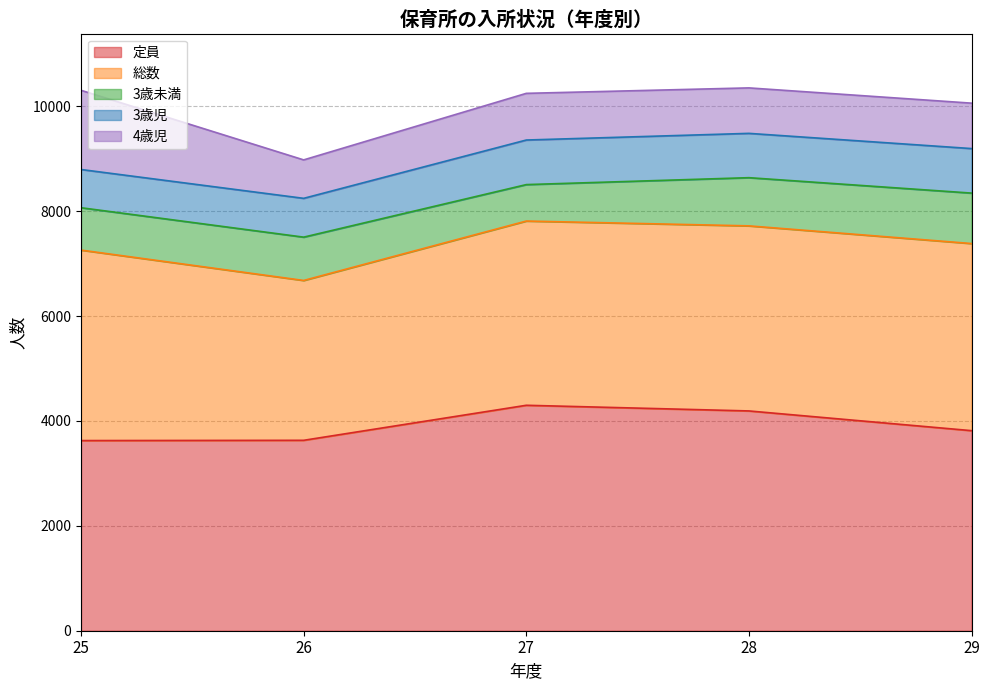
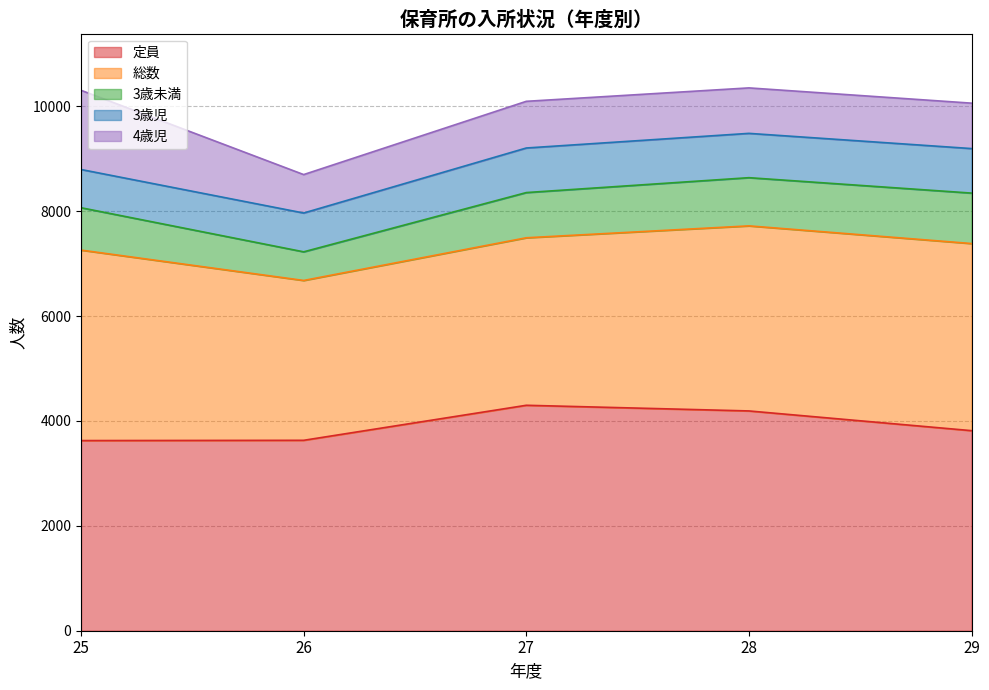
  {
    "定員": {
      "25": 3600,
      "26": 3600,
      "27": 4300,
      "28": 4200,
      "29": 3800
    },
    "総数": {
      "25": 3600,
      "26": 3000,
-     "27": 3500,
+     "27": 3200,
      "28": 3500,
      "29": 3600
    },
    "3歳未満": {
      "25": 800,
-     "26": 800,
-     "27": 700,
+     "26": 500,
+     "27": 900,
      "28": 900,
      "29": 1000
    },
    "3歳児": {
      "25": 700,
      "26": 700,
      "27": 900,
      "28": 800,
      "29": 800
    },
    "4歳児": {
      "25": 1500,
      "26": 700,
      "27": 900,
      "28": 900,
      "29": 900
    }
  }
